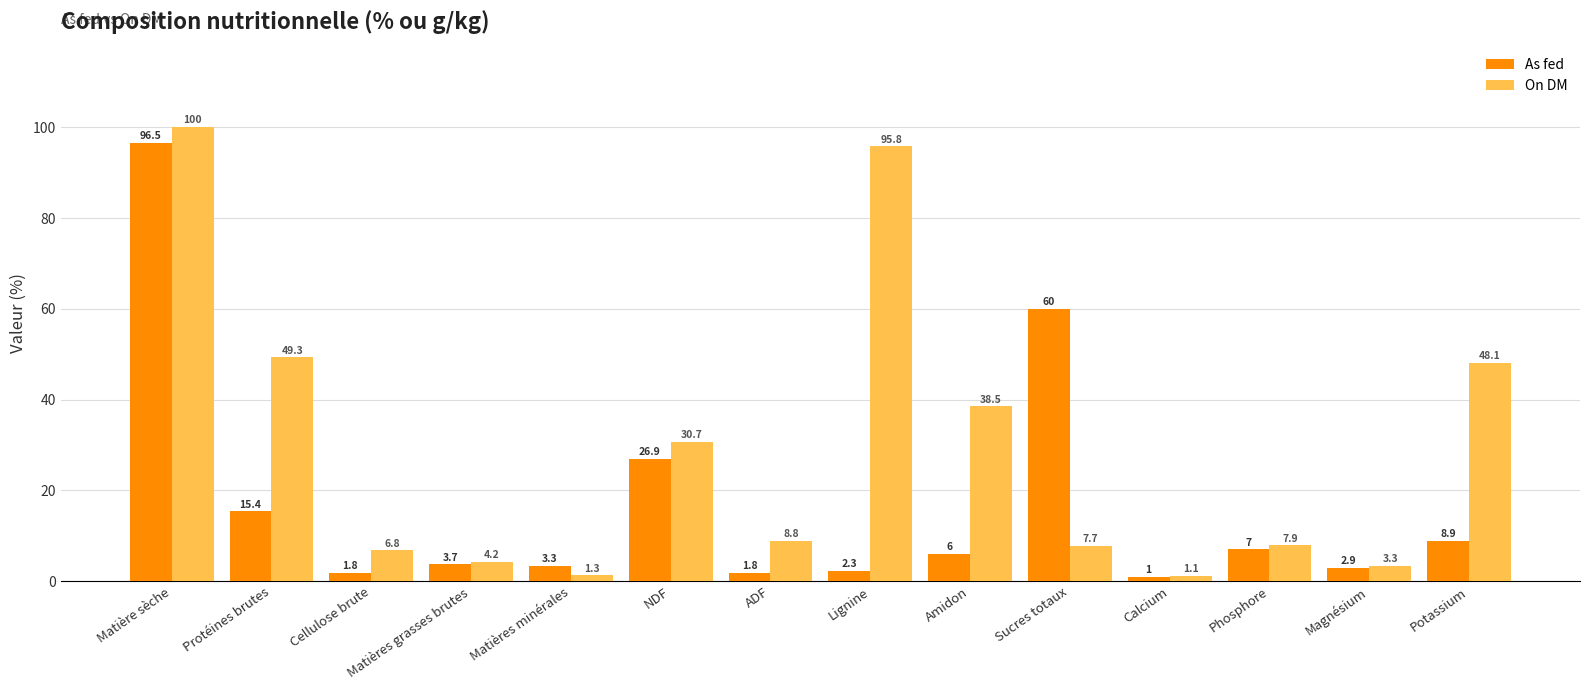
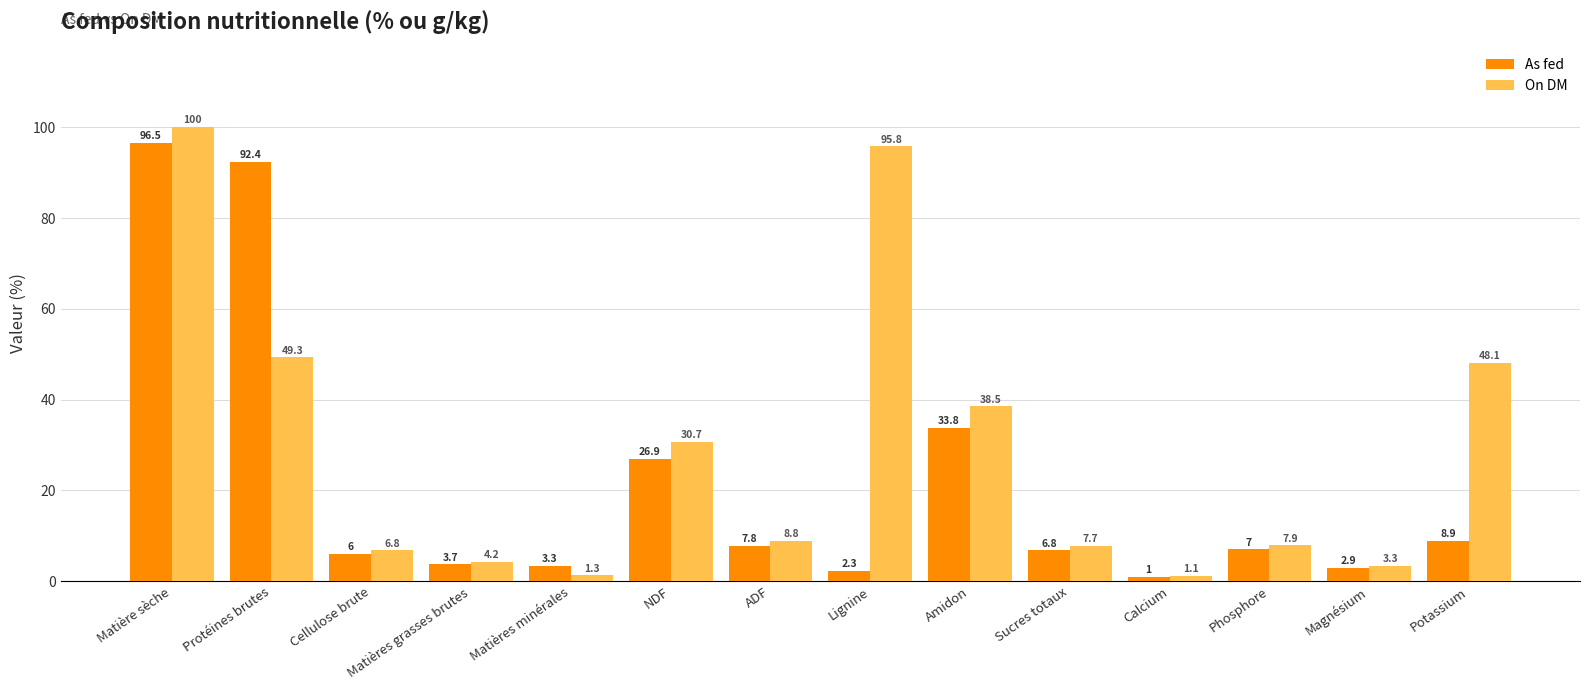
  {
    "As fed": {
      "Matière sèche": 96.5,
-     "Protéines brutes": 15.4,
-     "Cellulose brute": 1.8,
+     "Protéines brutes": 92.4,
+     "Cellulose brute": 6,
      "Matières grasses brutes": 3.7,
      "Matières minérales": 3.3,
      "NDF": 26.9,
-     "ADF": 1.8,
+     "ADF": 7.8,
      "Lignine": 2.3,
-     "Amidon": 6,
-     "Sucres totaux": 60,
+     "Amidon": 33.8,
+     "Sucres totaux": 6.8,
      "Calcium": 1,
      "Phosphore": 7,
      "Magnésium": 2.9,
      "Potassium": 8.9
    },
    "On DM": {
      "Matière sèche": 100,
      "Protéines brutes": 49.3,
      "Cellulose brute": 6.8,
      "Matières grasses brutes": 4.2,
      "Matières minérales": 1.3,
      "NDF": 30.7,
      "ADF": 8.8,
      "Lignine": 95.8,
      "Amidon": 38.5,
      "Sucres totaux": 7.7,
      "Calcium": 1.1,
      "Phosphore": 7.9,
      "Magnésium": 3.3,
      "Potassium": 48.1
    }
  }
